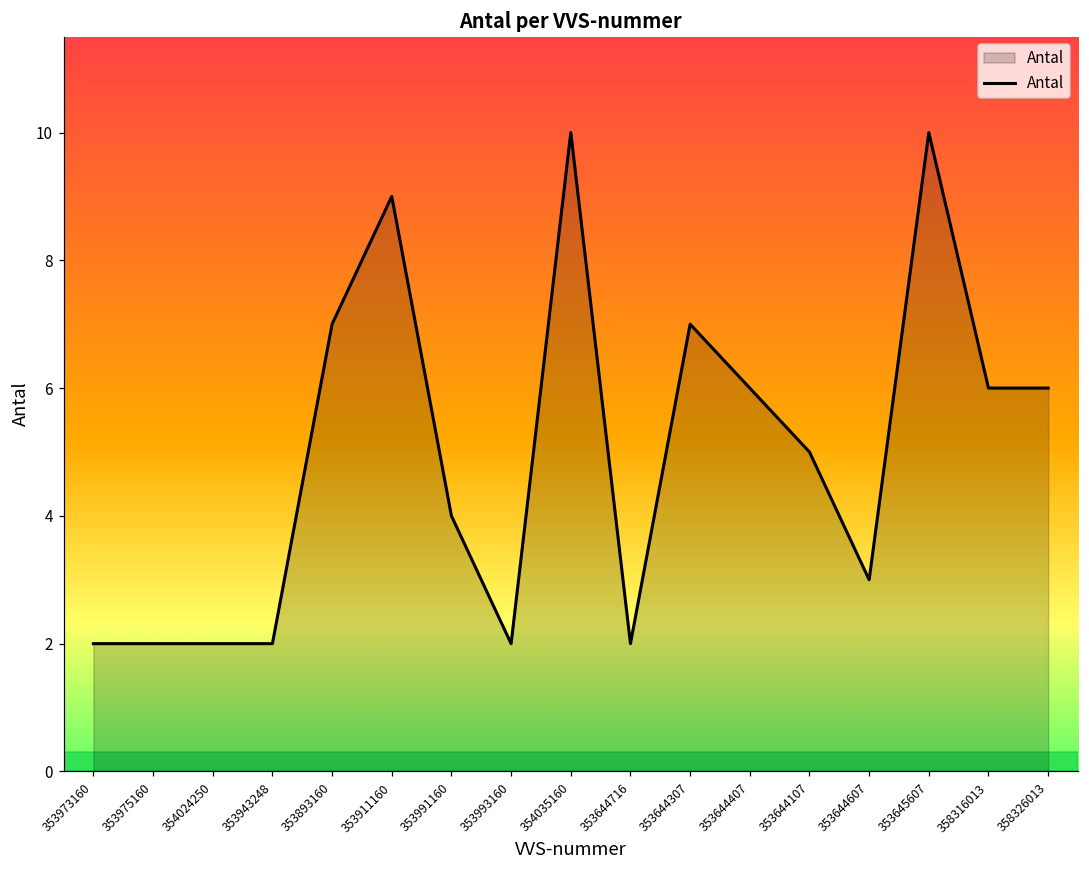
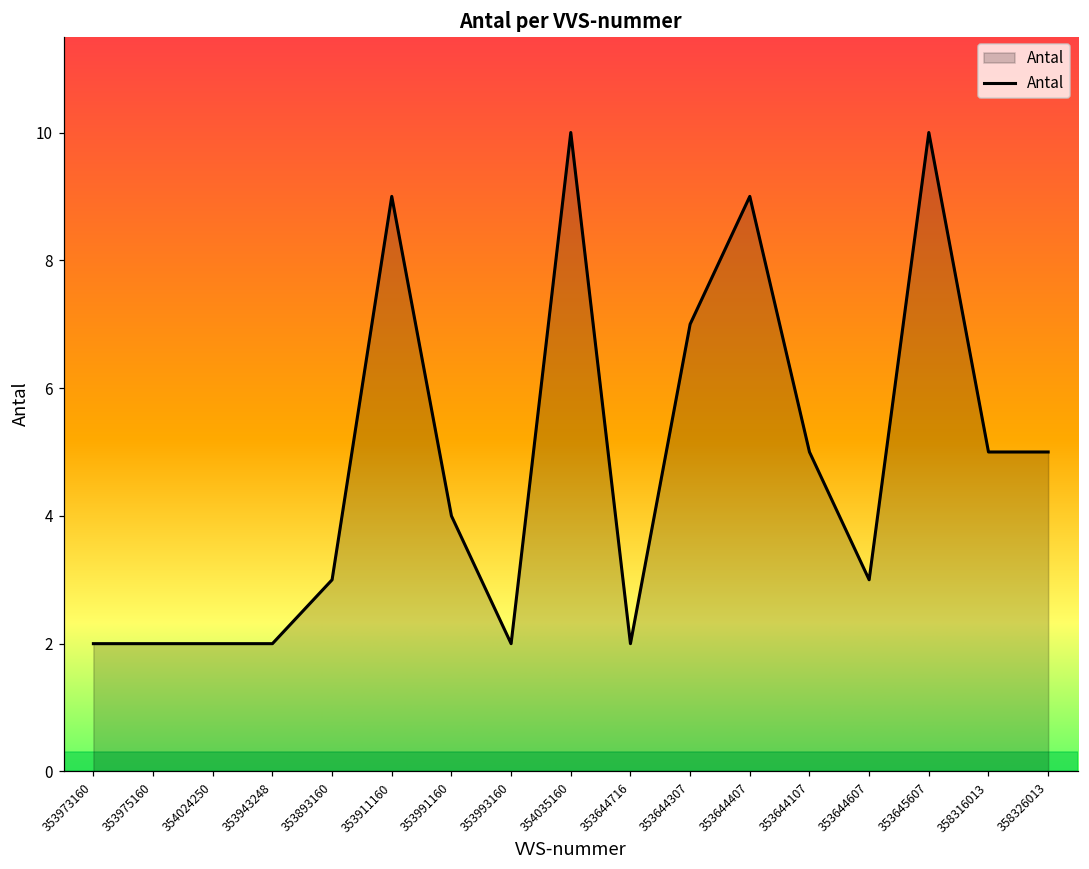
  {
    "353973160": 2,
    "353975160": 2,
    "354024250": 2,
    "353943248": 2,
-   "353893160": 7,
+   "353893160": 3,
    "353911160": 9,
    "353991160": 4,
    "353993160": 2,
    "354035160": 10,
    "353644716": 2,
    "353644307": 7,
-   "353644407": 6,
+   "353644407": 9,
    "353644107": 5,
    "353644607": 3,
    "353645607": 10,
-   "358316013": 6,
-   "358326013": 6
+   "358316013": 5,
+   "358326013": 5
  }
